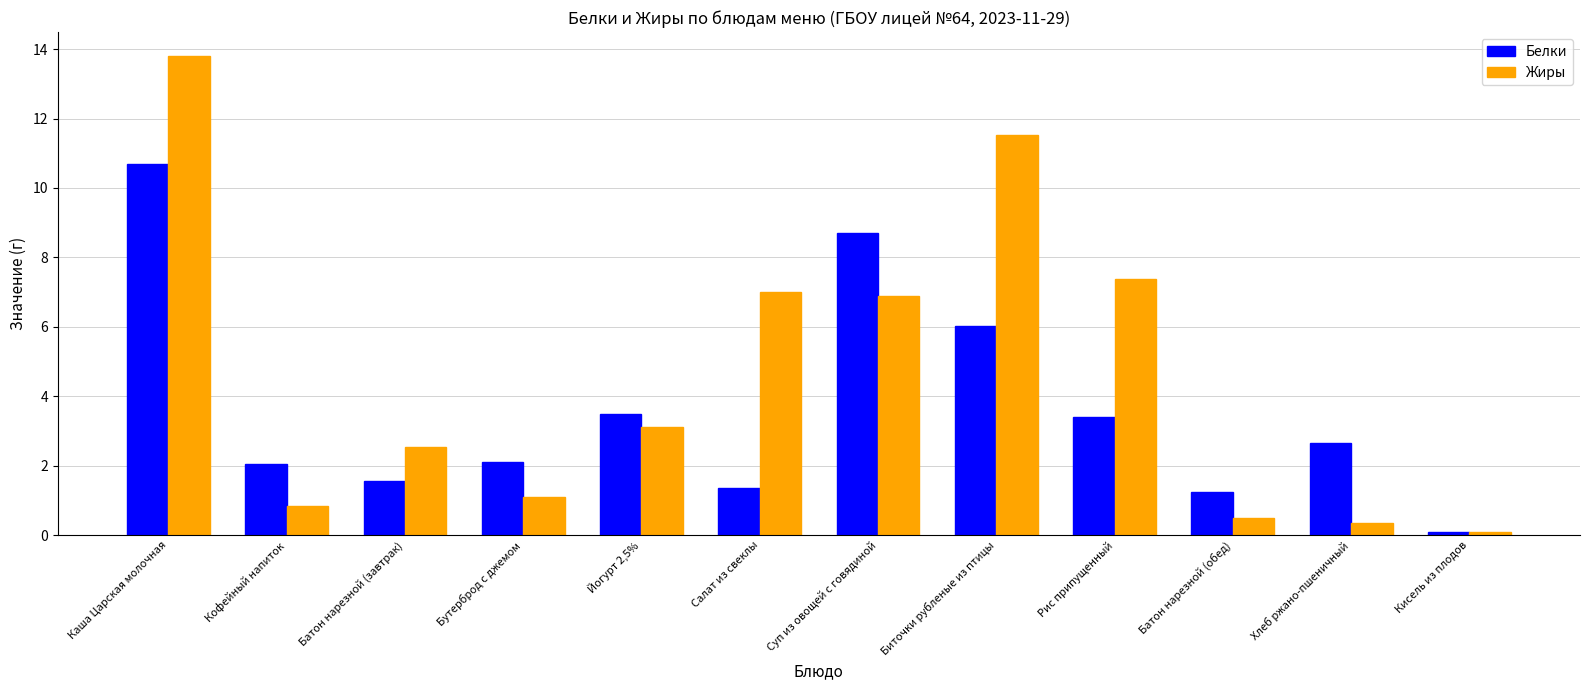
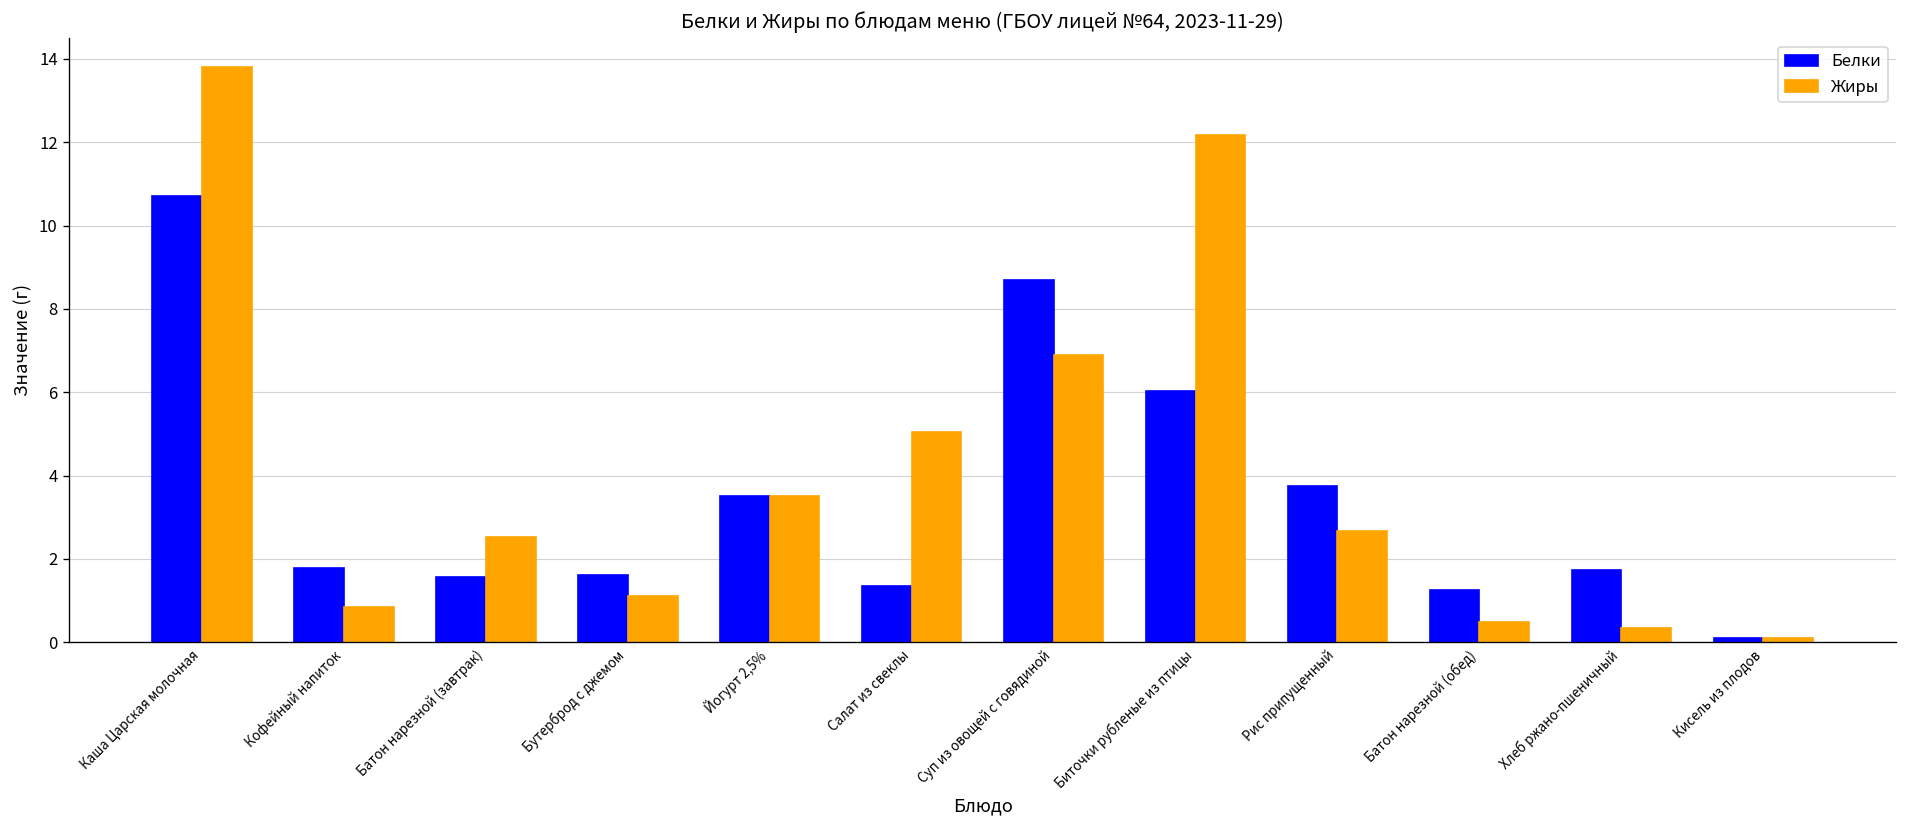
  {
    "Белки": {
      "Каша Царская молочная": 10.7,
-     "Кофейный напиток": 2.0,
+     "Кофейный напиток": 1.8,
      "Батон нарезной (завтрак)": 1.6,
-     "Бутерброд с джемом": 2.1,
+     "Бутерброд с джемом": 1.6,
      "Йогурт 2,5%": 3.5,
      "Салат из свеклы": 1.4,
      "Суп из овощей с говядиной": 8.7,
      "Биточки рубленые из птицы": 6.0,
-     "Рис припущенный": 3.4,
+     "Рис припущенный": 3.7,
      "Батон нарезной (обед)": 1.3,
-     "Хлеб ржано-пшеничный": 2.7,
+     "Хлеб ржано-пшеничный": 1.7,
      "Кисель из плодов": 0.1
    },
    "Жиры": {
      "Каша Царская молочная": 13.8,
      "Кофейный напиток": 0.8,
      "Батон нарезной (завтрак)": 2.5,
      "Бутерброд с джемом": 1.1,
-     "Йогурт 2,5%": 3.1,
-     "Салат из свеклы": 7.0,
+     "Йогурт 2,5%": 3.5,
+     "Салат из свеклы": 5.1,
      "Суп из овощей с говядиной": 6.9,
-     "Биточки рубленые из птицы": 11.5,
-     "Рис припущенный": 7.4,
+     "Биточки рубленые из птицы": 12.2,
+     "Рис припущенный": 2.7,
      "Батон нарезной (обед)": 0.5,
      "Хлеб ржано-пшеничный": 0.4,
      "Кисель из плодов": 0.1
    }
  }
